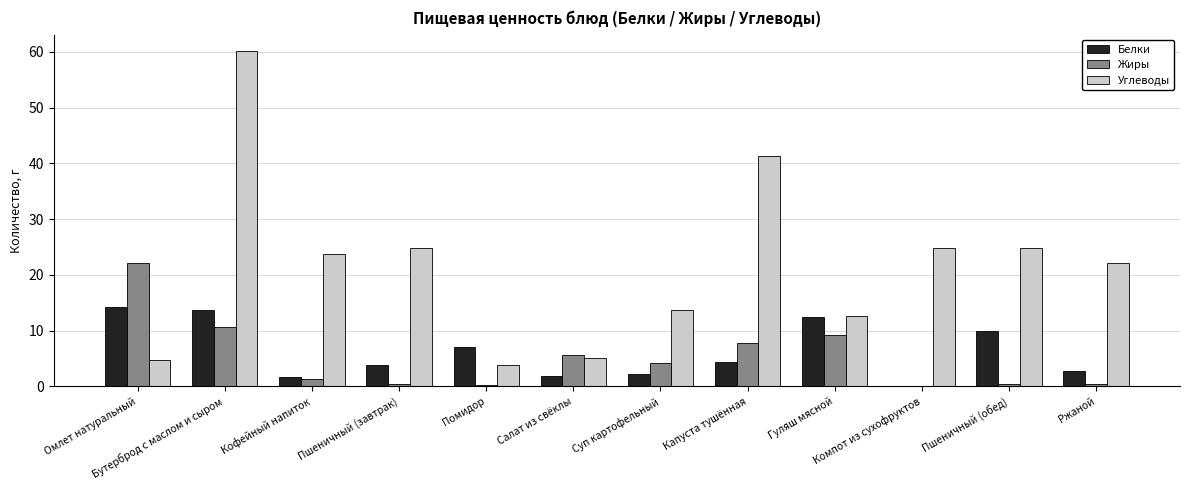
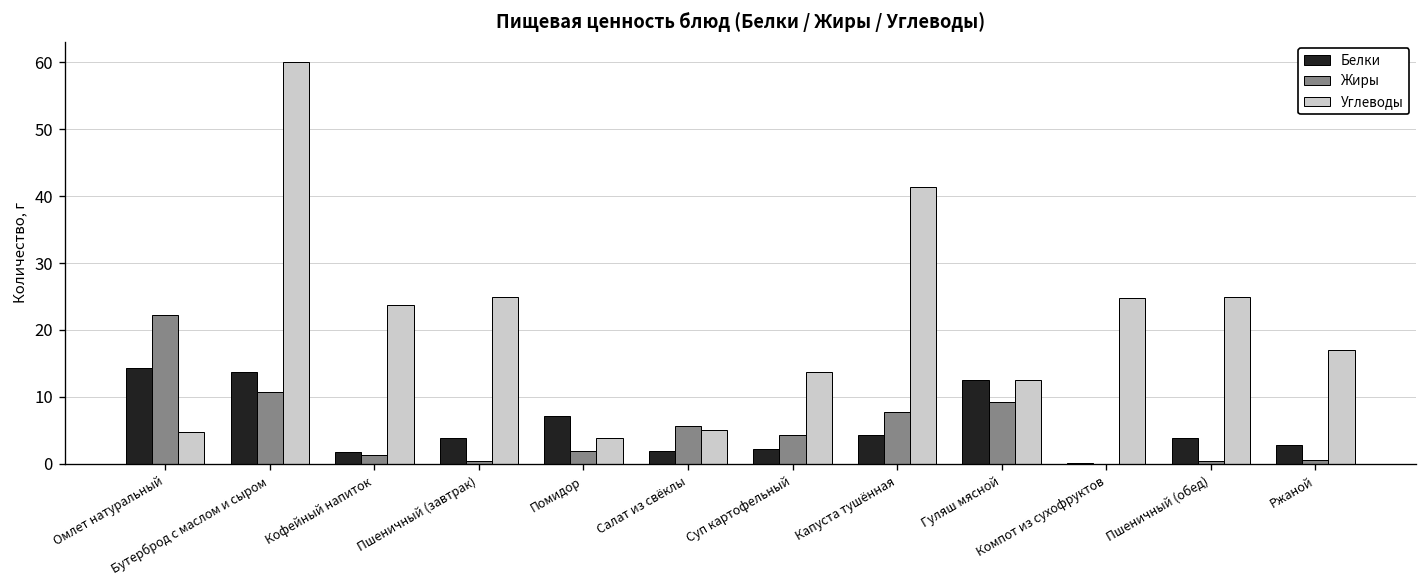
  {
    "Белки": {
      "Омлет натуральный": 14,
      "Бутерброд с маслом и сыром": 14,
      "Кофейный напиток": 2,
      "Пшеничный (завтрак)": 4,
      "Помидор": 7,
      "Салат из свёклы": 2,
      "Суп картофельный": 2,
      "Капуста тушённая": 4,
      "Гуляш мясной": 12,
-     "Пшеничный (обед)": 10,
+     "Пшеничный (обед)": 4,
      "Ржаной": 3
    },
    "Жиры": {
      "Омлет натуральный": 22,
      "Бутерброд с маслом и сыром": 11,
      "Кофейный напиток": 1,
      "Пшеничный (завтрак)": 0,
-     "Помидор": 0,
+     "Помидор": 2,
      "Салат из свёклы": 6,
      "Суп картофельный": 4,
      "Капуста тушённая": 8,
      "Гуляш мясной": 9,
      "Компот из сухофруктов": 0,
      "Пшеничный (обед)": 0,
      "Ржаной": 1
    },
    "Углеводы": {
      "Омлет натуральный": 5,
      "Бутерброд с маслом и сыром": 60,
      "Кофейный напиток": 24,
      "Пшеничный (завтрак)": 25,
      "Помидор": 4,
      "Салат из свёклы": 5,
      "Суп картофельный": 14,
      "Капуста тушённая": 41,
      "Гуляш мясной": 13,
      "Компот из сухофруктов": 25,
      "Пшеничный (обед)": 25,
-     "Ржаной": 22
+     "Ржаной": 17
    }
  }
